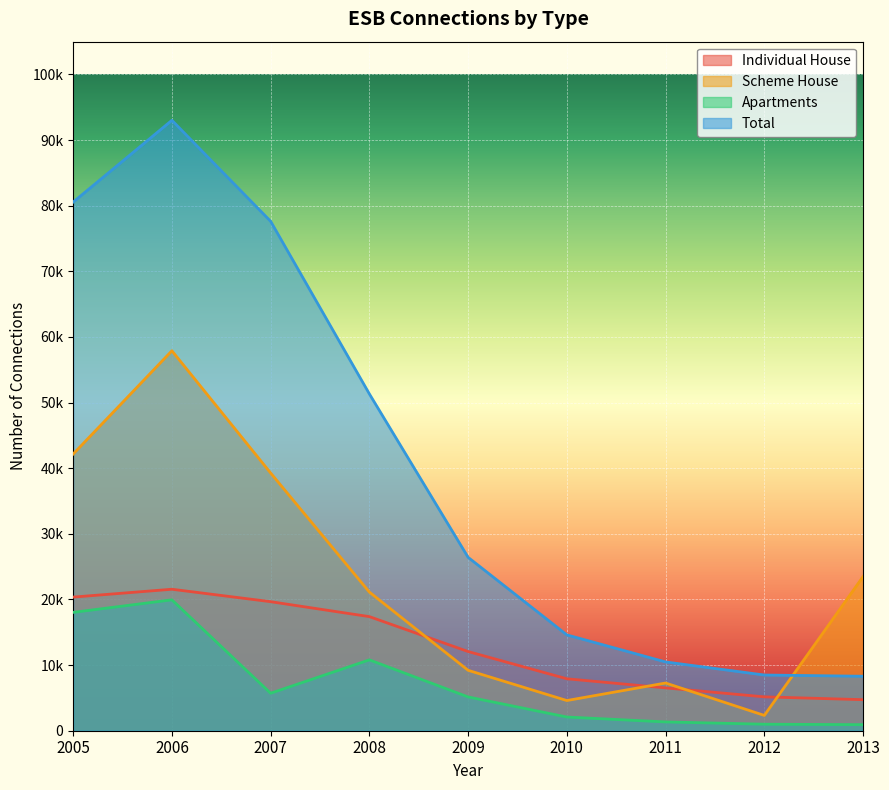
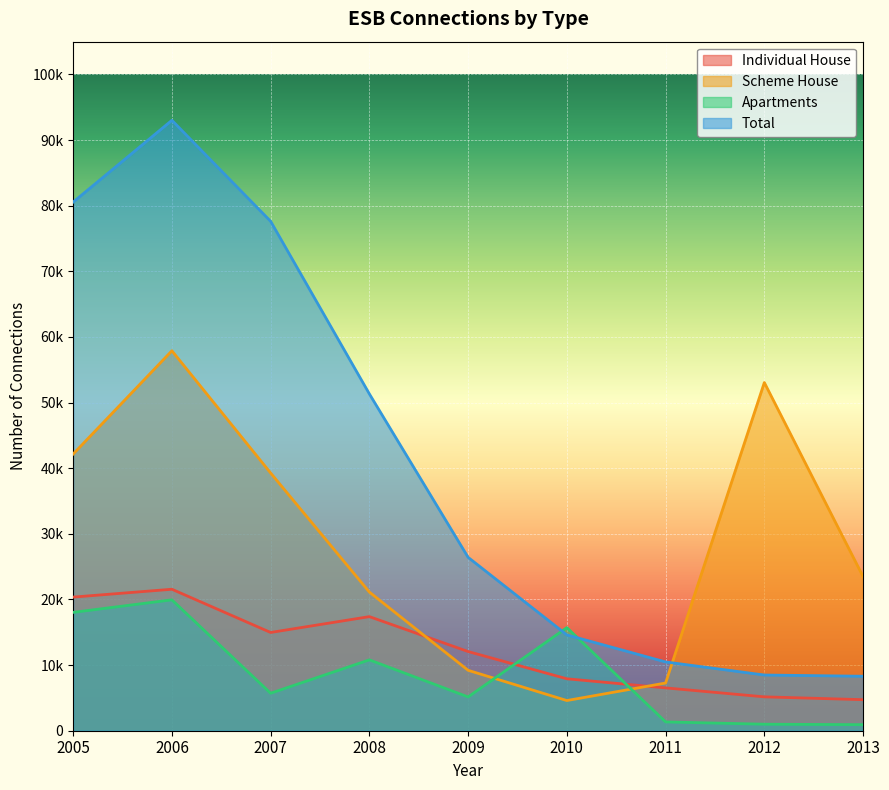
  {
    "Individual House": {
      "2005": 20000,
      "2006": 22000,
-     "2007": 20000,
+     "2007": 15000,
      "2008": 17000,
      "2009": 12000,
      "2010": 8000,
      "2011": 7000,
      "2012": 5000,
      "2013": 5000
    },
    "Scheme House": {
      "2005": 42000,
      "2006": 58000,
      "2007": 39000,
      "2008": 21000,
      "2009": 9000,
      "2010": 5000,
      "2011": 7000,
-     "2012": 2000,
+     "2012": 53000,
      "2013": 23000
    },
    "Apartments": {
      "2005": 18000,
      "2006": 20000,
      "2007": 6000,
      "2008": 11000,
      "2009": 5000,
-     "2010": 2000,
+     "2010": 16000,
      "2011": 1000,
      "2012": 1000,
      "2013": 1000
    },
    "Total": {
      "2005": 81000,
      "2006": 93000,
      "2007": 78000,
      "2008": 51000,
      "2009": 26000,
      "2010": 15000,
      "2011": 10000,
      "2012": 8000,
      "2013": 8000
    }
  }
